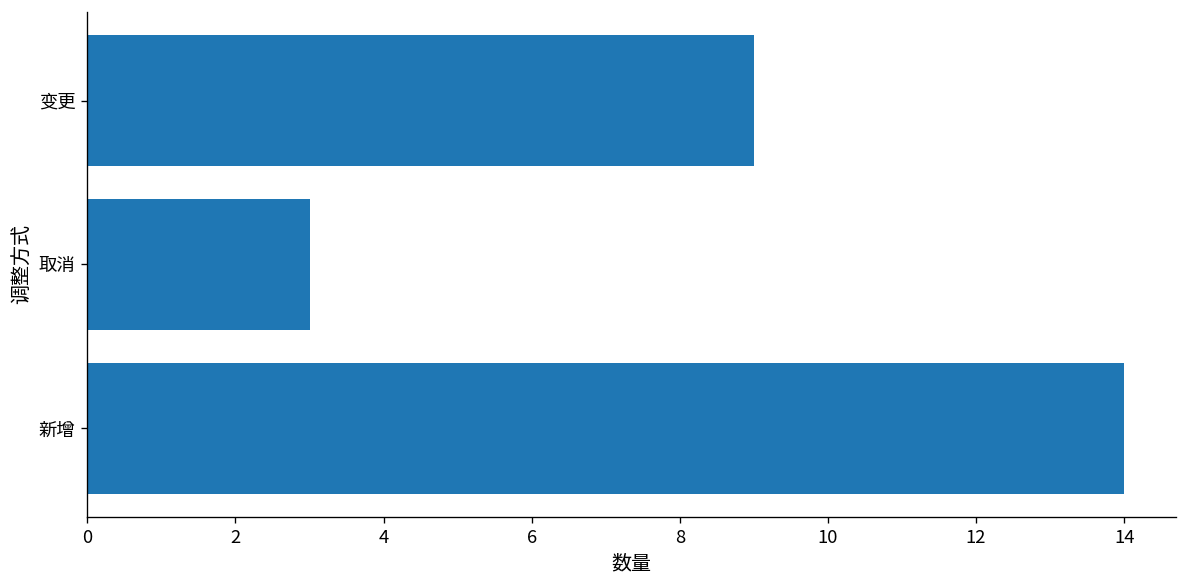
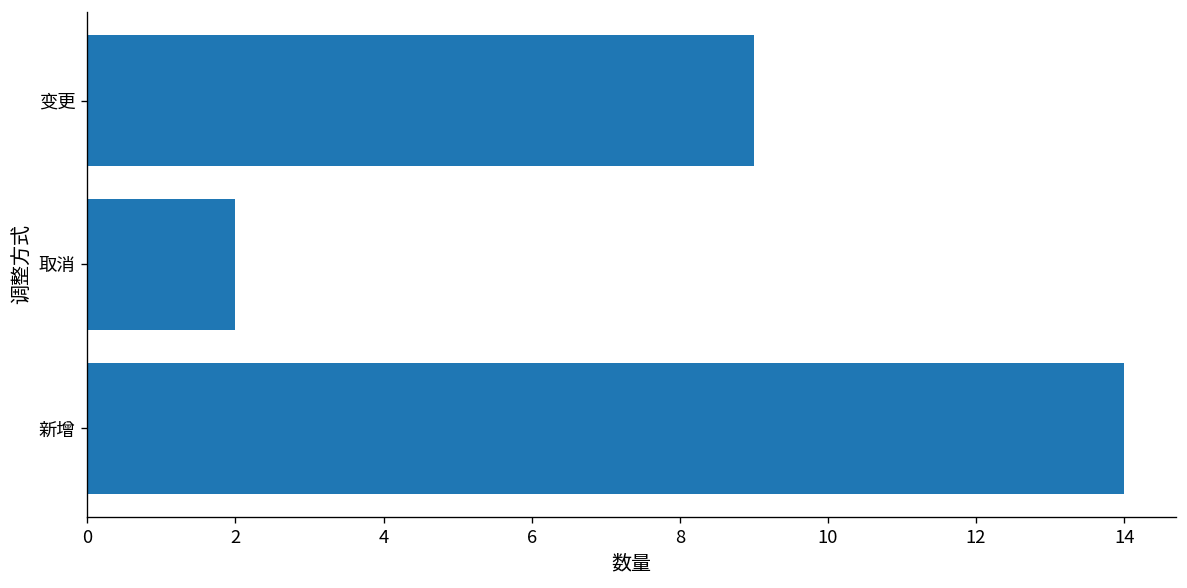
  {
    "变更": 9,
-   "取消": 3,
+   "取消": 2,
    "新增": 14
  }
